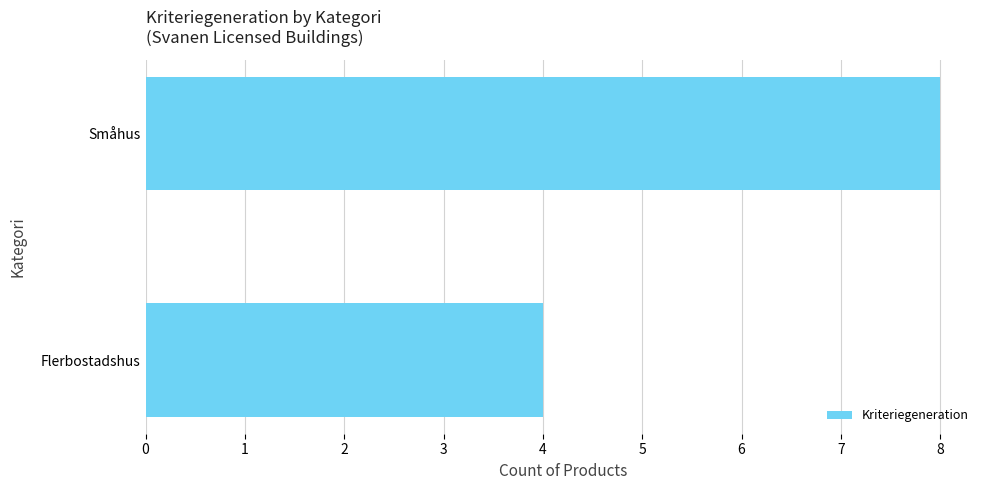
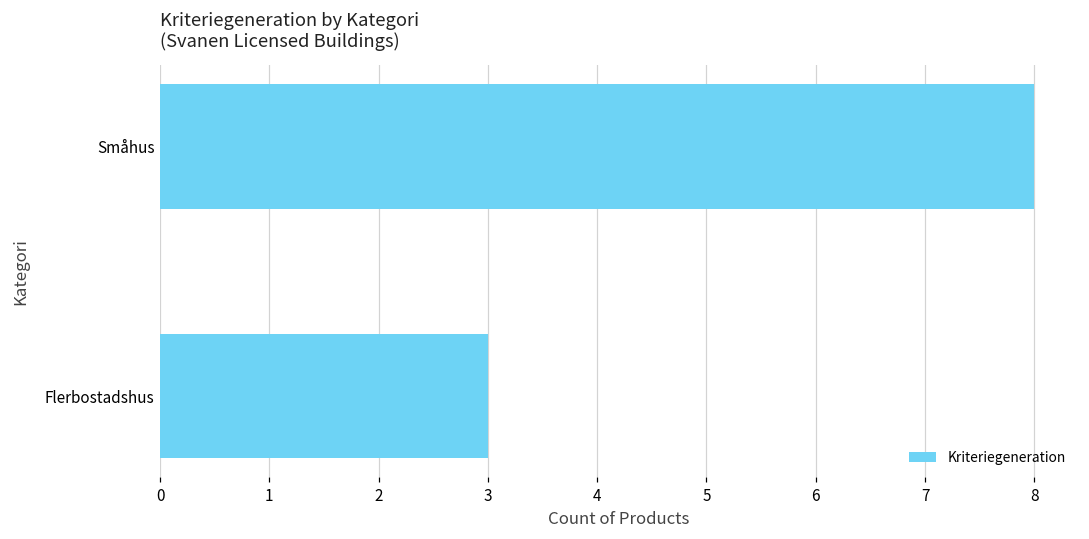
  {
    "Småhus": 8,
-   "Flerbostadshus": 4
+   "Flerbostadshus": 3
  }
